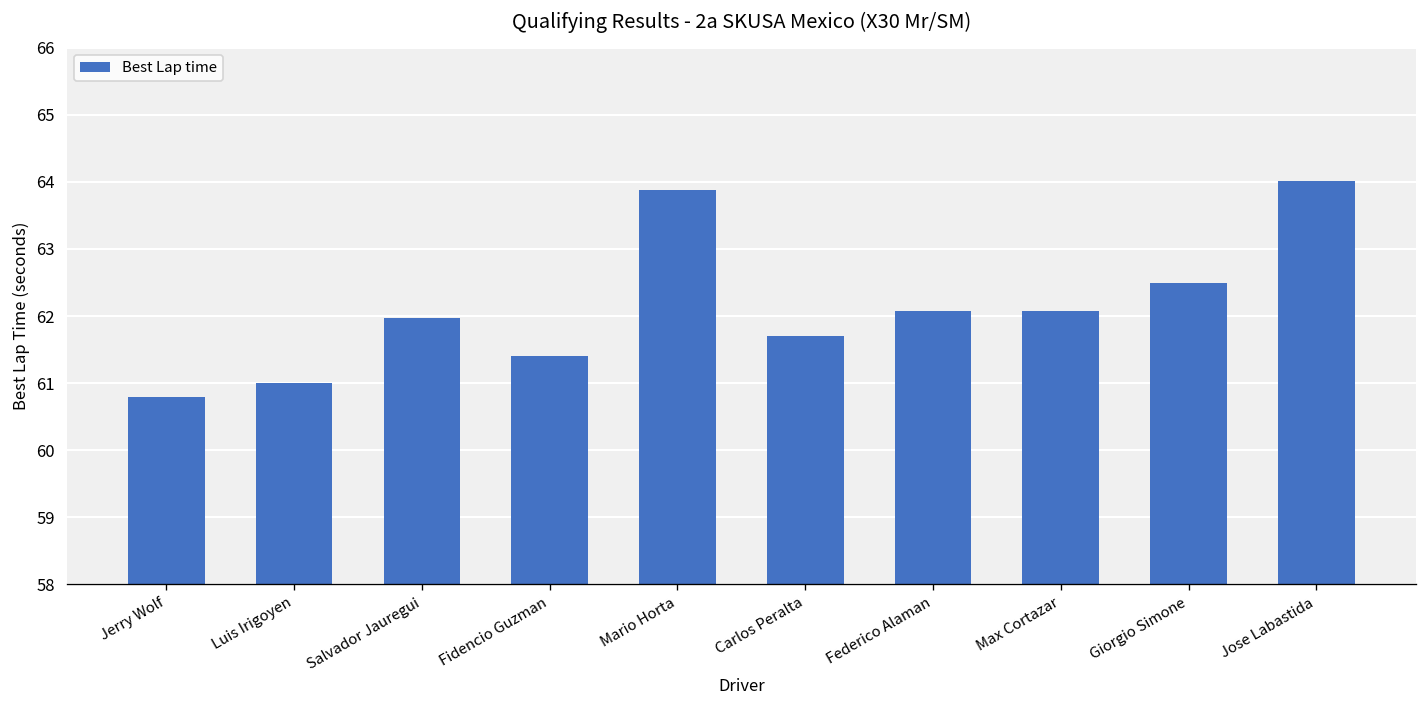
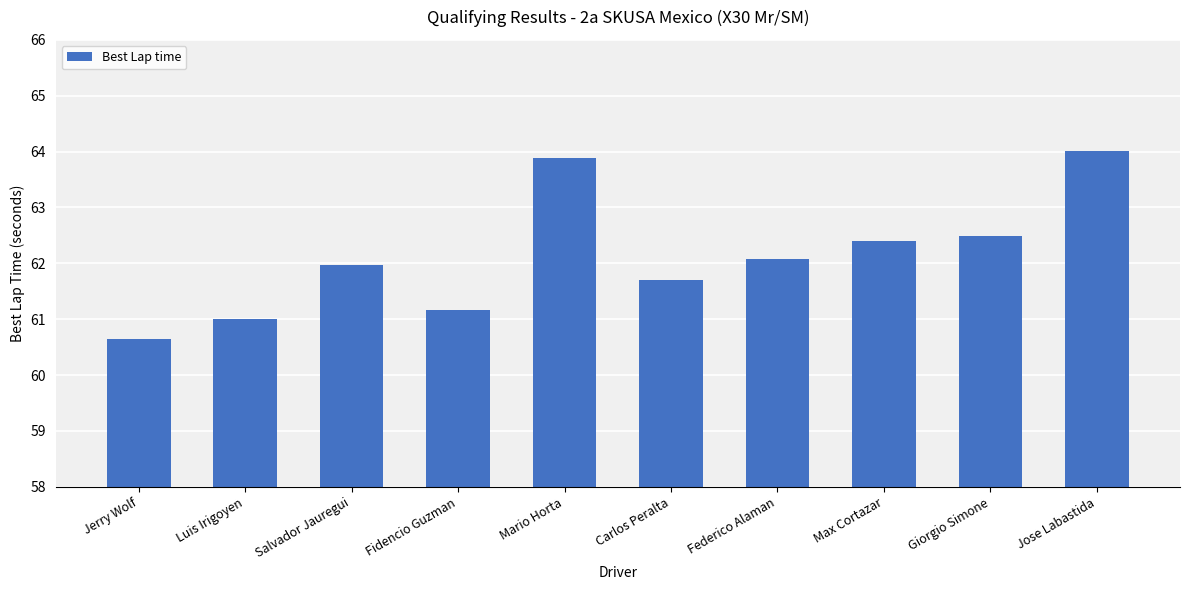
  {
-   "Jerry Wolf": 60.8,
+   "Jerry Wolf": 60.6,
    "Luis Irigoyen": 61.0,
    "Salvador Jauregui": 62.0,
-   "Fidencio Guzman": 61.4,
+   "Fidencio Guzman": 61.2,
    "Mario Horta": 63.9,
    "Carlos Peralta": 61.7,
    "Federico Alaman": 62.1,
-   "Max Cortazar": 62.1,
+   "Max Cortazar": 62.4,
    "Giorgio Simone": 62.5,
    "Jose Labastida": 64.0
  }
